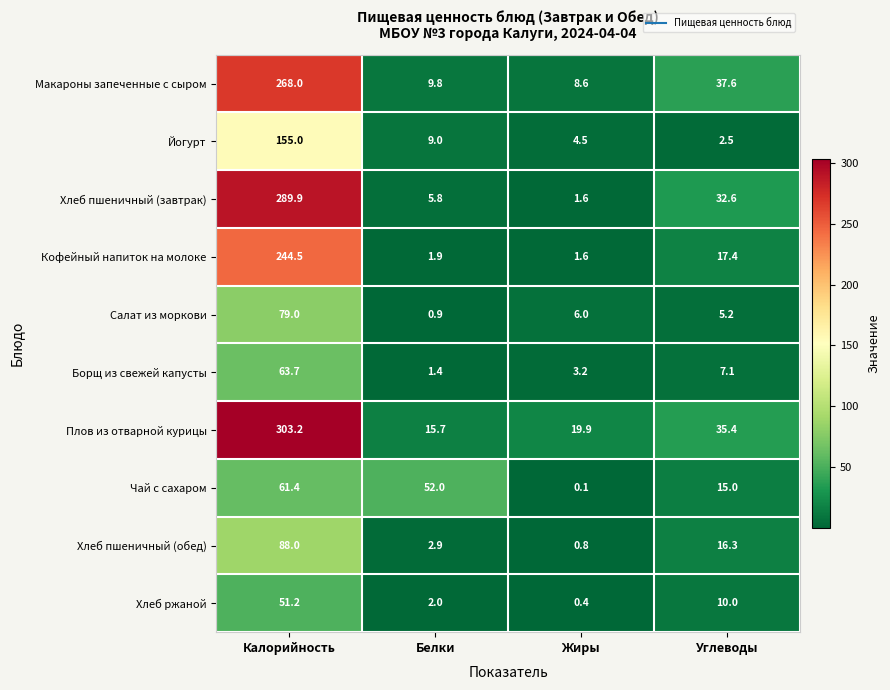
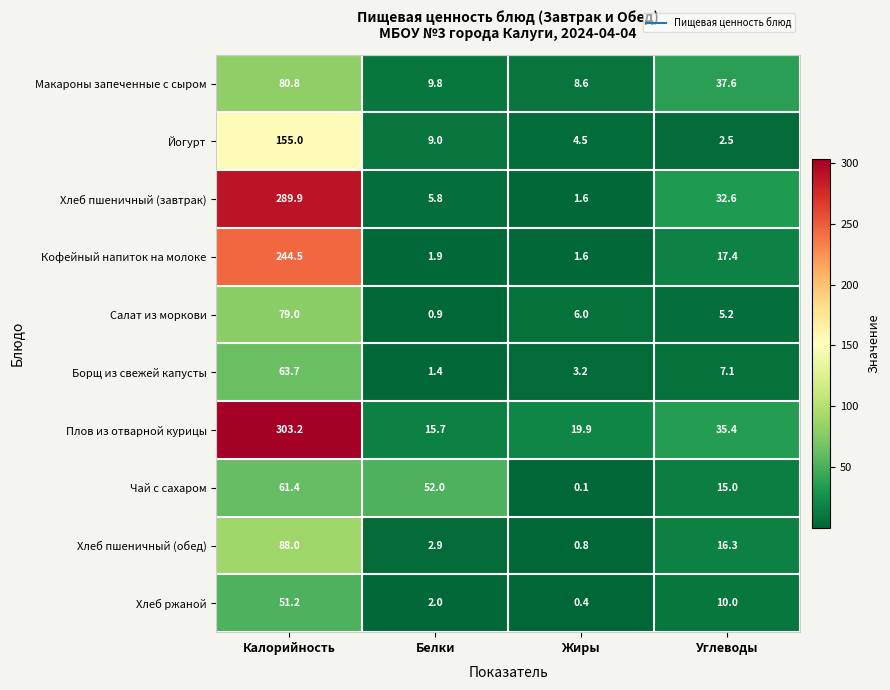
  {
    "Макароны запеченные с сыром": {
-     "Калорийность": 268.0,
+     "Калорийность": 80.8,
      "Белки": 9.8,
      "Жиры": 8.6,
      "Углеводы": 37.6
    },
    "Йогурт": {
      "Калорийность": 155.0,
      "Белки": 9.0,
      "Жиры": 4.5,
      "Углеводы": 2.5
    },
    "Хлеб пшеничный (завтрак)": {
      "Калорийность": 289.9,
      "Белки": 5.8,
      "Жиры": 1.6,
      "Углеводы": 32.6
    },
    "Кофейный напиток на молоке": {
      "Калорийность": 244.5,
      "Белки": 1.9,
      "Жиры": 1.6,
      "Углеводы": 17.4
    },
    "Салат из моркови": {
      "Калорийность": 79.0,
      "Белки": 0.9,
      "Жиры": 6.0,
      "Углеводы": 5.2
    },
    "Борщ из свежей капусты": {
      "Калорийность": 63.7,
      "Белки": 1.4,
      "Жиры": 3.2,
      "Углеводы": 7.1
    },
    "Плов из отварной курицы": {
      "Калорийность": 303.2,
      "Белки": 15.7,
      "Жиры": 19.9,
      "Углеводы": 35.4
    },
    "Чай с сахаром": {
      "Калорийность": 61.4,
      "Белки": 52.0,
      "Жиры": 0.1,
      "Углеводы": 15.0
    },
    "Хлеб пшеничный (обед)": {
      "Калорийность": 88.0,
      "Белки": 2.9,
      "Жиры": 0.8,
      "Углеводы": 16.3
    },
    "Хлеб ржаной": {
      "Калорийность": 51.2,
      "Белки": 2.0,
      "Жиры": 0.4,
      "Углеводы": 10.0
    }
  }
